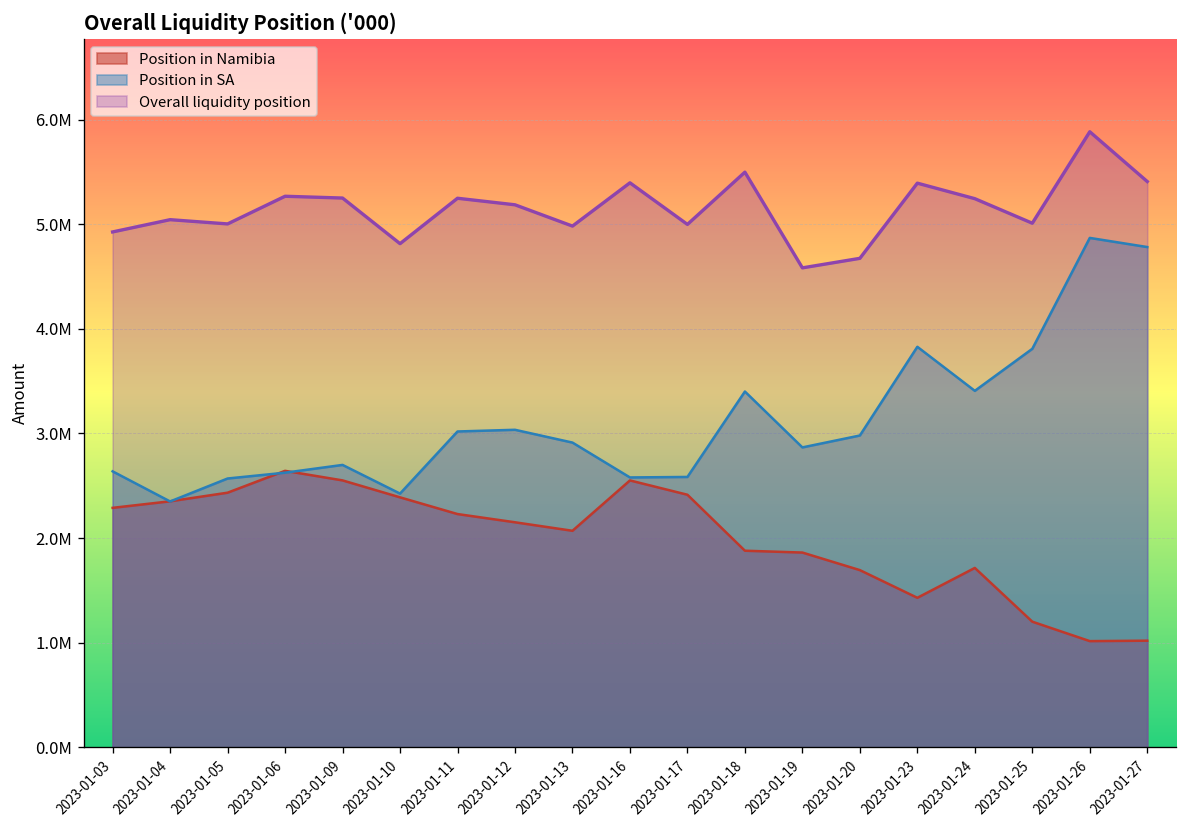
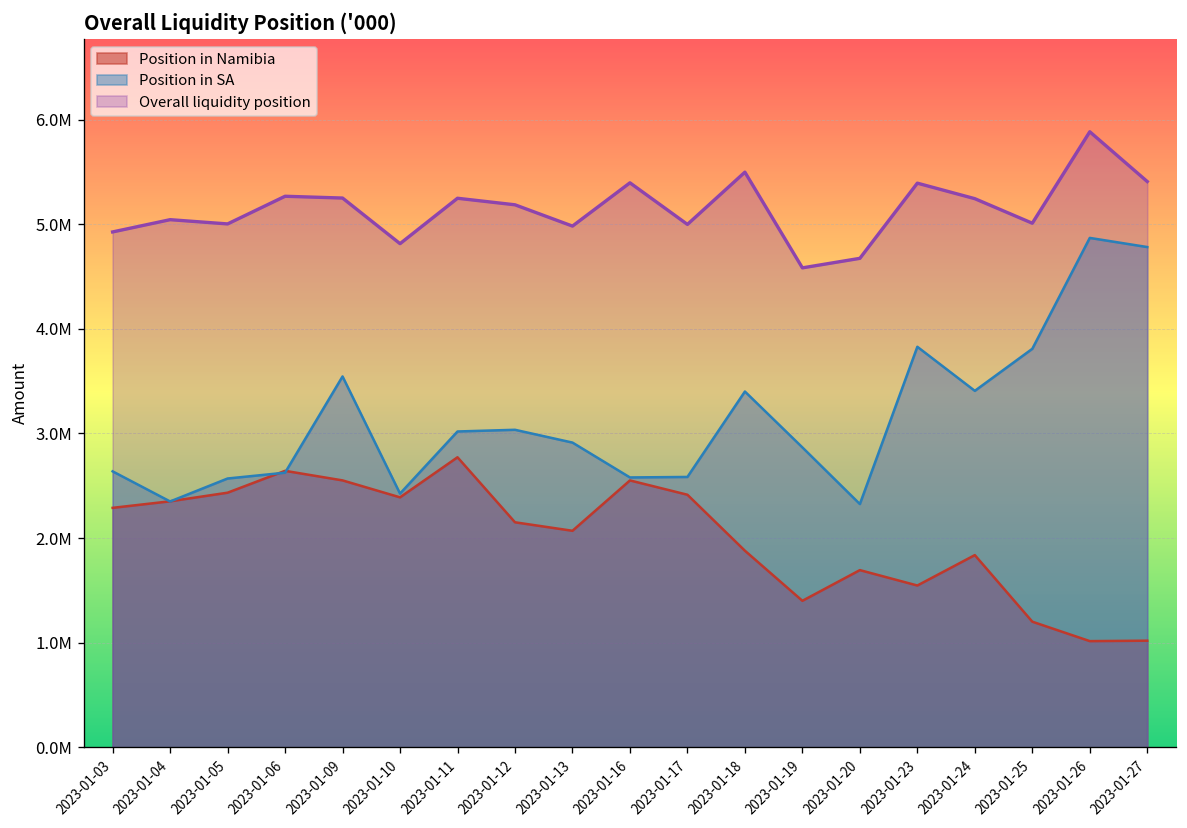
  {
    "Position in Namibia": {
      "2023-01-03": 2300000,
      "2023-01-05": 2400000,
      "2023-01-09": 2600000,
      "2023-01-10": 2400000,
-     "2023-01-11": 2200000,
+     "2023-01-11": 2800000,
      "2023-01-12": 2200000,
      "2023-01-13": 2100000,
      "2023-01-17": 2400000,
      "2023-01-18": 1900000,
-     "2023-01-19": 1900000,
+     "2023-01-19": 1400000,
      "2023-01-20": 1700000,
-     "2023-01-23": 1400000,
-     "2023-01-24": 1700000,
+     "2023-01-23": 1500000,
+     "2023-01-24": 1800000,
      "2023-01-25": 1200000,
      "2023-01-26": 1000000,
      "2023-01-27": 1000000
    },
    "Position in SA": {
      "2023-01-03": 2600000,
      "2023-01-05": 2600000,
-     "2023-01-09": 2700000,
+     "2023-01-09": 3500000,
      "2023-01-10": 2400000,
      "2023-01-11": 3000000,
      "2023-01-12": 3000000,
      "2023-01-13": 2900000,
      "2023-01-17": 2600000,
      "2023-01-18": 3400000,
      "2023-01-19": 2900000,
-     "2023-01-20": 3000000,
+     "2023-01-20": 2300000,
      "2023-01-23": 3800000,
      "2023-01-24": 3400000,
      "2023-01-25": 3800000,
      "2023-01-26": 4900000,
      "2023-01-27": 4800000
    },
    "Overall liquidity position": {
      "2023-01-03": 4900000,
      "2023-01-04": 5000000,
      "2023-01-05": 5000000,
      "2023-01-06": 5300000,
      "2023-01-09": 5200000,
      "2023-01-10": 4800000,
      "2023-01-11": 5200000,
      "2023-01-12": 5200000,
      "2023-01-13": 5000000,
      "2023-01-16": 5400000,
      "2023-01-17": 5000000,
      "2023-01-18": 5500000,
      "2023-01-19": 4600000,
      "2023-01-20": 4700000,
      "2023-01-23": 5400000,
      "2023-01-24": 5200000,
      "2023-01-25": 5000000,
      "2023-01-26": 5900000,
      "2023-01-27": 5400000
    }
  }
